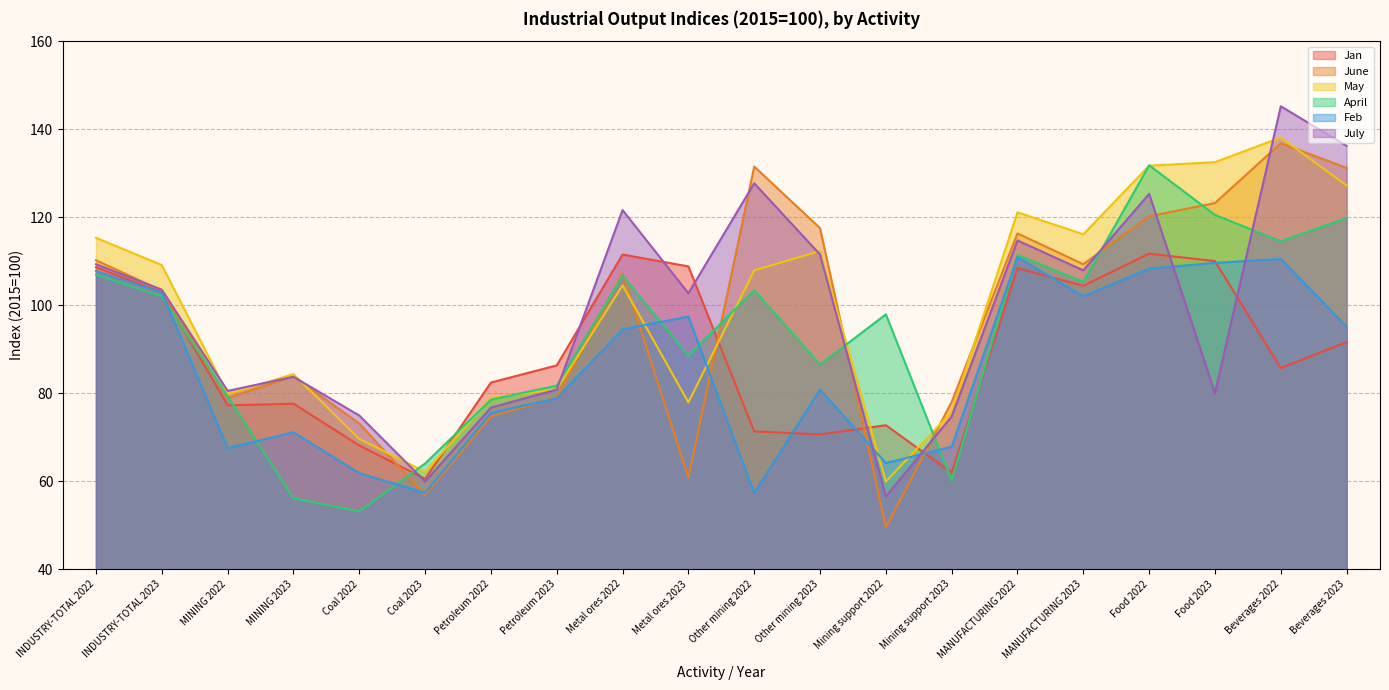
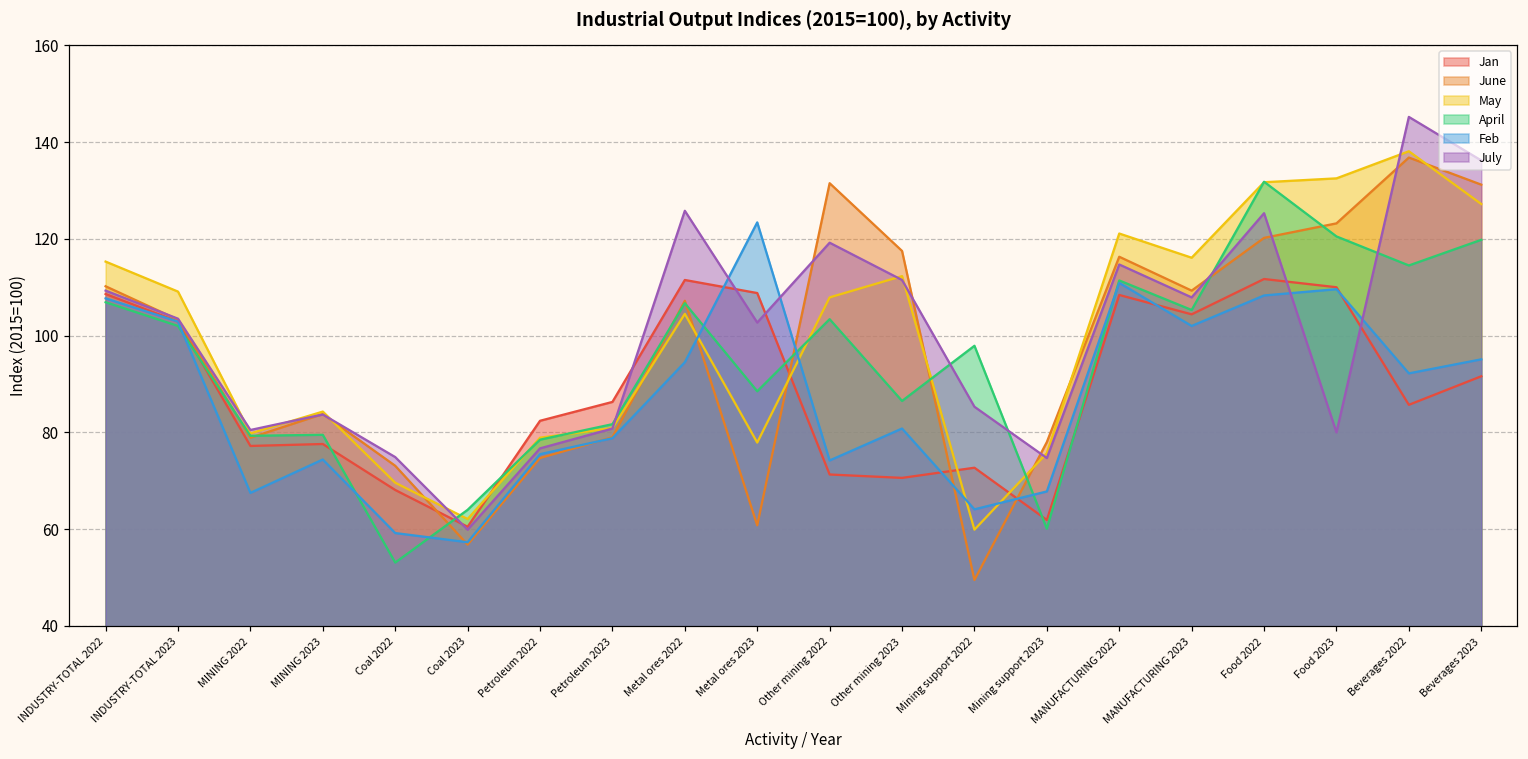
  {
    "April": {
      "INDUSTRY-TOTAL 2022": 107,
      "INDUSTRY-TOTAL 2023": 102,
-     "MINING 2023": 56,
+     "MINING 2023": 80,
      "Coal 2022": 53,
      "Coal 2023": 64,
      "Petroleum 2023": 82,
      "Metal ores 2023": 89,
      "Other mining 2022": 103,
      "Other mining 2023": 87,
      "Mining support 2022": 98,
      "Mining support 2023": 60,
      "MANUFACTURING 2023": 105,
      "Food 2023": 121,
      "Beverages 2022": 115,
      "Beverages 2023": 120
    },
    "Feb": {
      "INDUSTRY-TOTAL 2022": 108,
      "MINING 2022": 68,
-     "MINING 2023": 71,
-     "Coal 2022": 62,
+     "MINING 2023": 74,
+     "Coal 2022": 59,
      "Petroleum 2022": 76,
      "Metal ores 2022": 95,
-     "Metal ores 2023": 97,
-     "Other mining 2022": 57,
+     "Metal ores 2023": 123,
+     "Other mining 2022": 74,
      "Other mining 2023": 81,
      "Mining support 2022": 64,
      "Mining support 2023": 68,
      "MANUFACTURING 2023": 102,
      "Food 2022": 108,
-     "Beverages 2022": 111,
+     "Beverages 2022": 92,
      "Beverages 2023": 95
    },
    "July": {
      "INDUSTRY-TOTAL 2022": 109,
      "MINING 2022": 81,
      "Coal 2022": 75,
      "Coal 2023": 60,
      "Petroleum 2022": 77,
-     "Metal ores 2022": 122,
+     "Metal ores 2022": 126,
      "Metal ores 2023": 103,
-     "Other mining 2022": 128,
+     "Other mining 2022": 119,
      "Other mining 2023": 112,
-     "Mining support 2022": 57,
+     "Mining support 2022": 85,
      "Mining support 2023": 75,
      "MANUFACTURING 2022": 115,
      "MANUFACTURING 2023": 108,
      "Food 2022": 125,
      "Food 2023": 80,
      "Beverages 2022": 145,
      "Beverages 2023": 136
    }
  }
